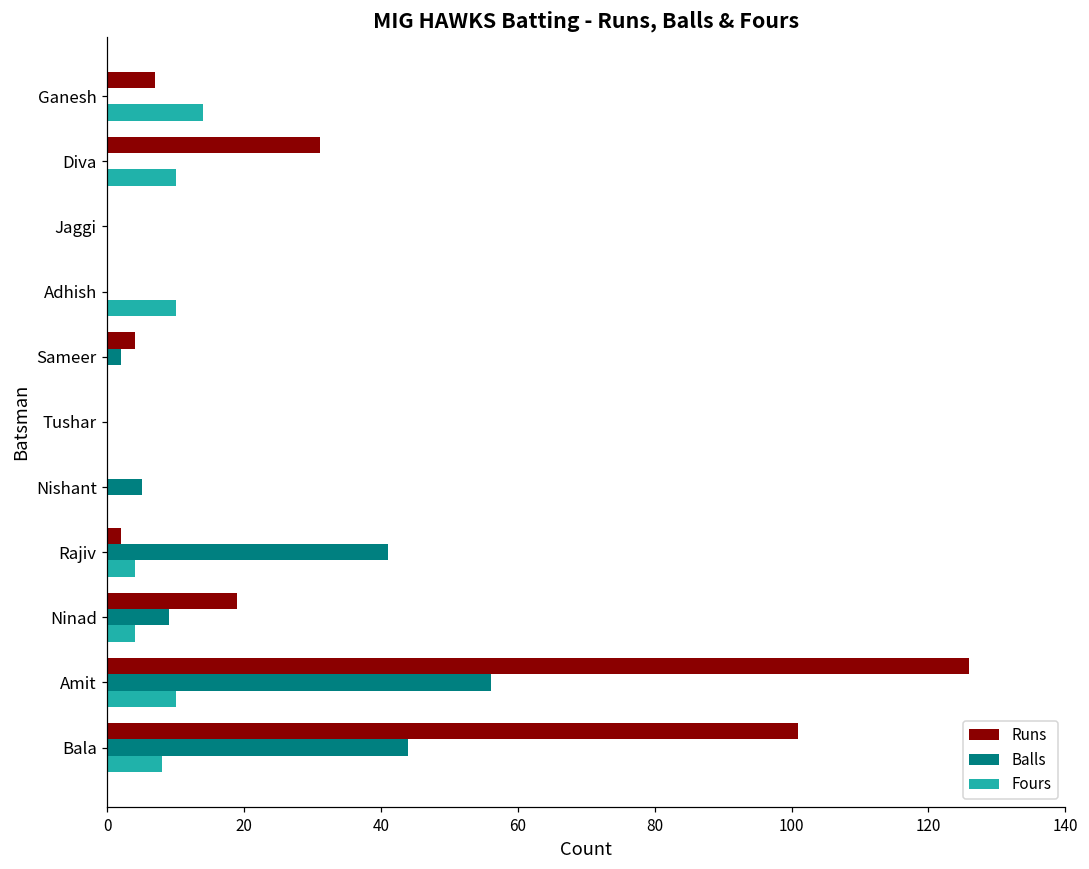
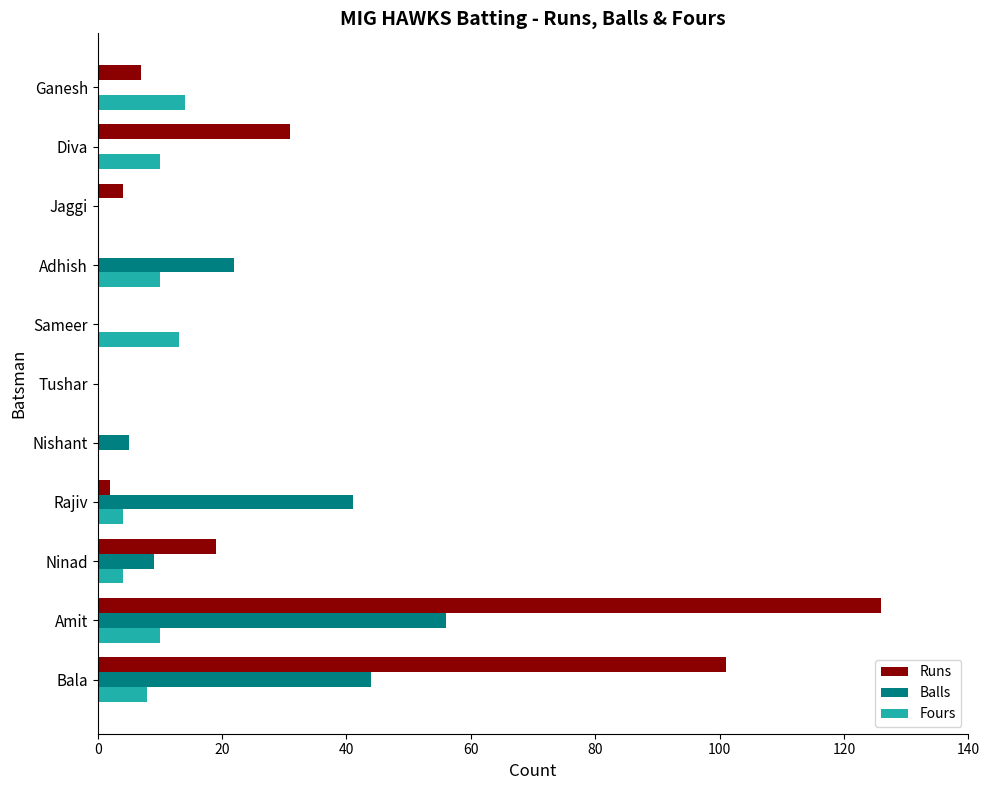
  {
    "Runs": {
      "Ganesh": 7,
      "Diva": 31,
-     "Jaggi": 0,
+     "Jaggi": 4,
      "Adhish": 0,
-     "Sameer": 4,
+     "Sameer": 0,
      "Tushar": 0,
      "Nishant": 0,
      "Rajiv": 2,
      "Ninad": 19,
      "Amit": 126,
      "Bala": 101
    },
    "Balls": {
      "Ganesh": 0,
      "Diva": 0,
      "Jaggi": 0,
-     "Adhish": 0,
-     "Sameer": 2,
+     "Adhish": 22,
+     "Sameer": 0,
      "Tushar": 0,
      "Nishant": 5,
      "Rajiv": 41,
      "Ninad": 9,
      "Amit": 56,
      "Bala": 44
    },
    "Fours": {
      "Ganesh": 14,
      "Diva": 10,
      "Jaggi": 0,
      "Adhish": 10,
-     "Sameer": 0,
+     "Sameer": 13,
      "Tushar": 0,
      "Nishant": 0,
      "Rajiv": 4,
      "Ninad": 4,
      "Amit": 10,
      "Bala": 8
    }
  }
